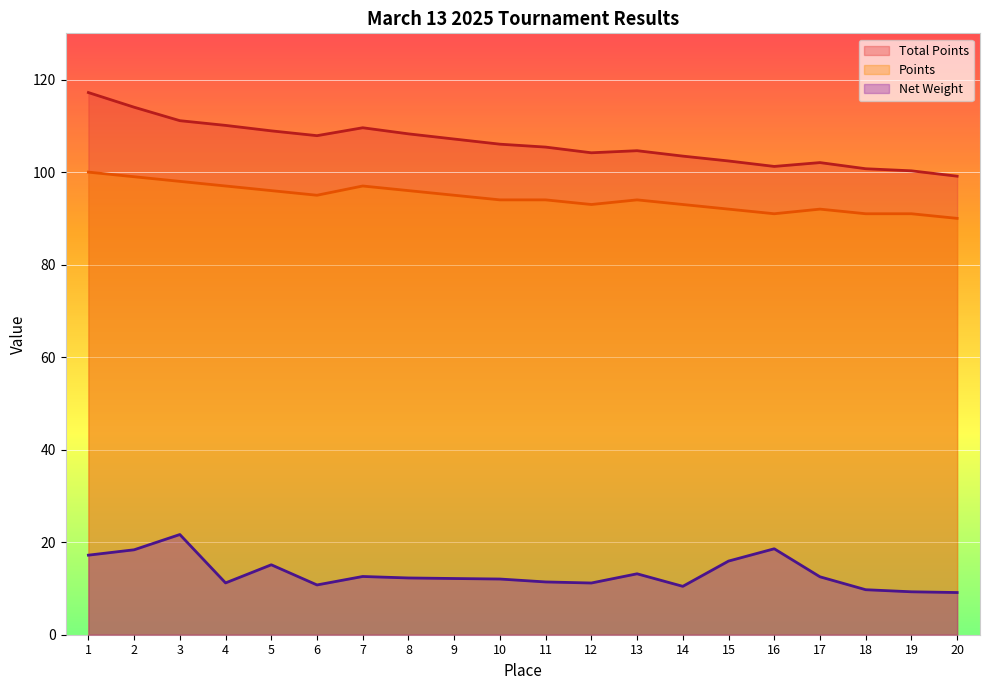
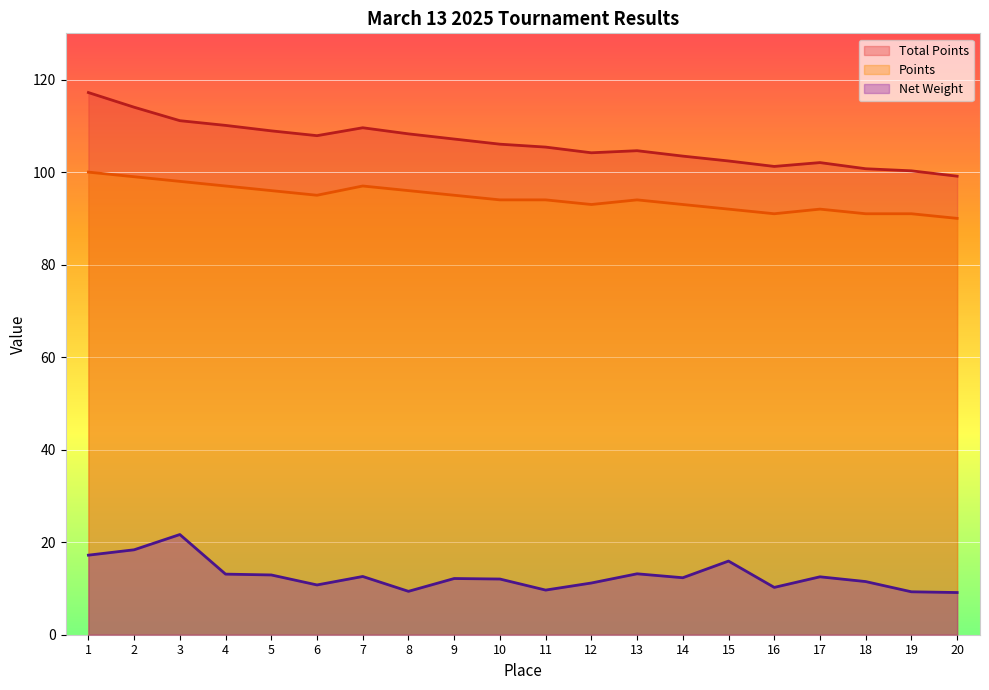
  {
    "Net Weight": {
      "1": 17,
      "2": 18,
      "3": 22,
-     "4": 11,
-     "5": 15,
+     "4": 13,
+     "5": 13,
      "6": 11,
      "7": 13,
-     "8": 12,
+     "8": 9,
      "9": 12,
      "10": 12,
-     "11": 11,
+     "11": 10,
      "12": 11,
      "13": 13,
-     "14": 10,
+     "14": 12,
      "15": 16,
-     "16": 19,
+     "16": 10,
      "17": 13,
-     "18": 10,
+     "18": 11,
      "19": 9,
      "20": 9
    }
  }
